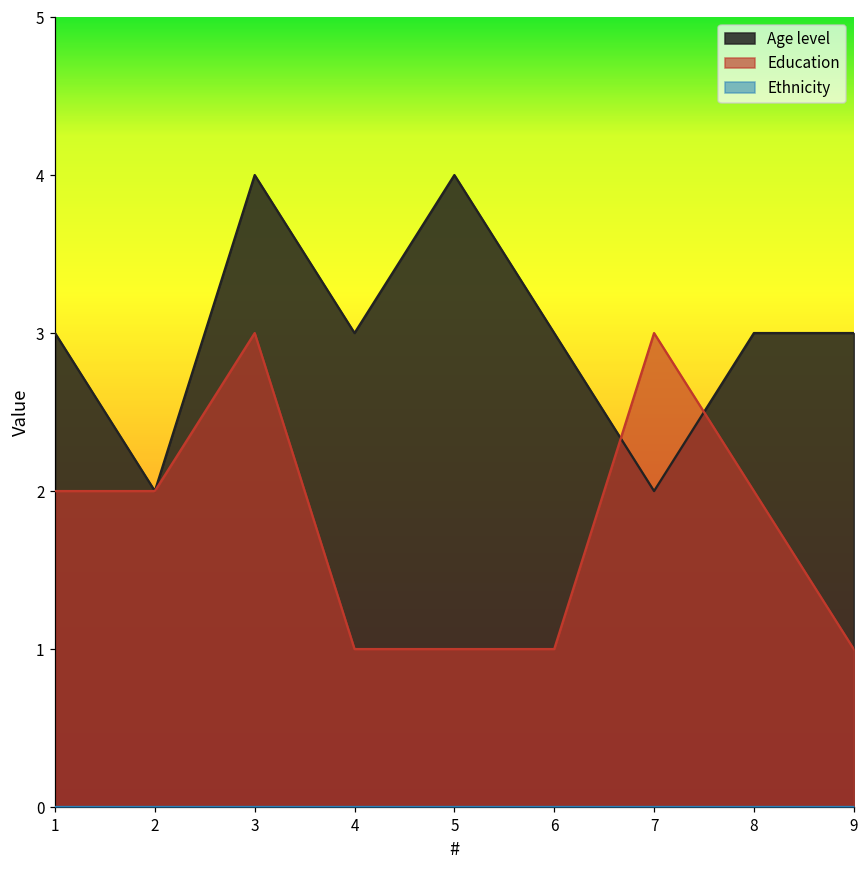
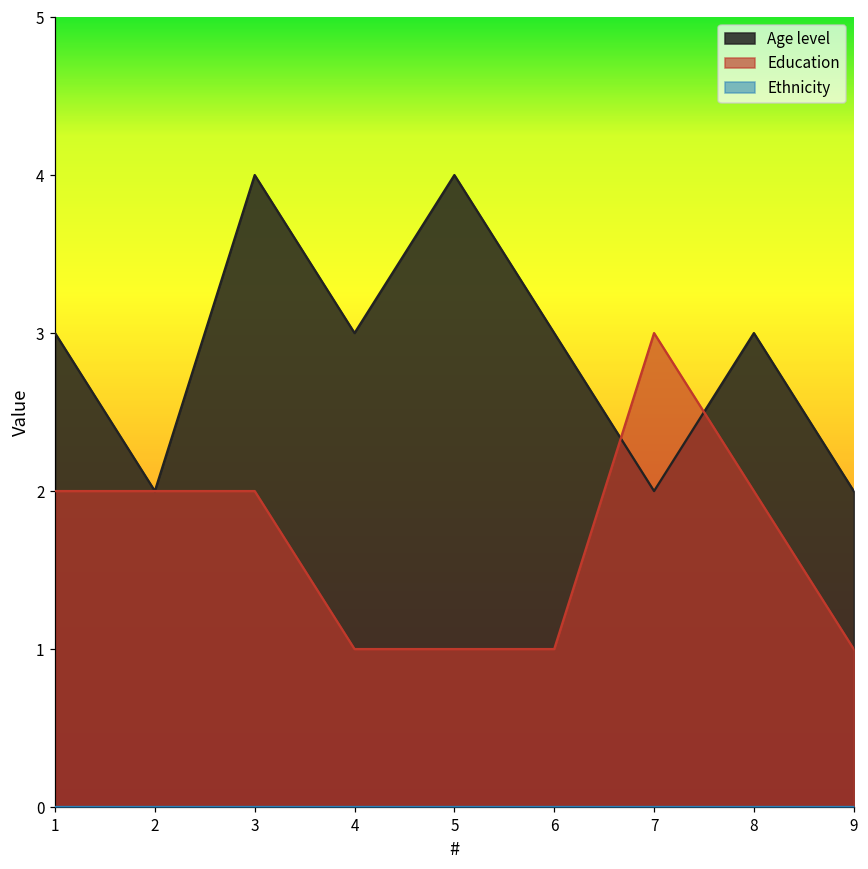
  {
    "Age level": {
      "1": 3,
      "3": 4,
      "4": 3,
      "5": 4,
      "6": 3,
      "7": 2,
      "8": 3,
-     "9": 3
+     "9": 2
    },
    "Education": {
      "1": 2,
-     "3": 3,
+     "3": 2,
      "4": 1,
      "5": 1,
      "6": 1,
      "7": 3,
      "8": 2,
      "9": 1
    },
    "Ethnicity": {
      "1": 0,
      "2": 0,
      "3": 0,
      "4": 0,
      "5": 0,
      "6": 0,
      "7": 0,
      "8": 0,
      "9": 0
    }
  }
